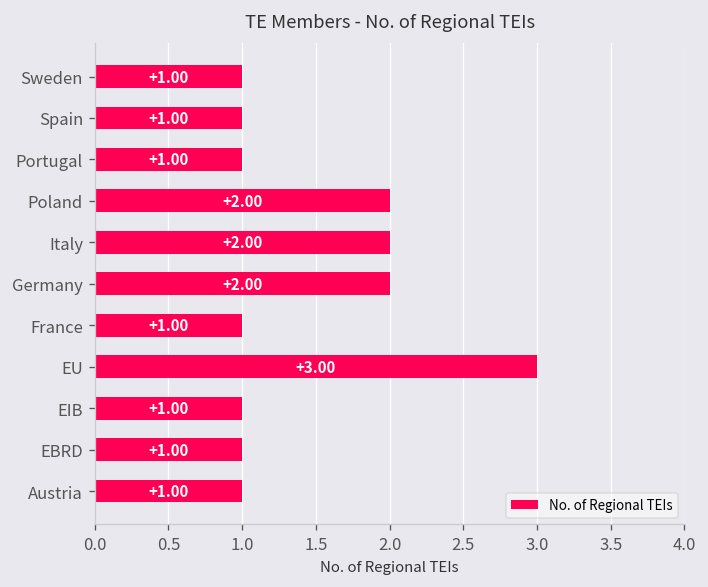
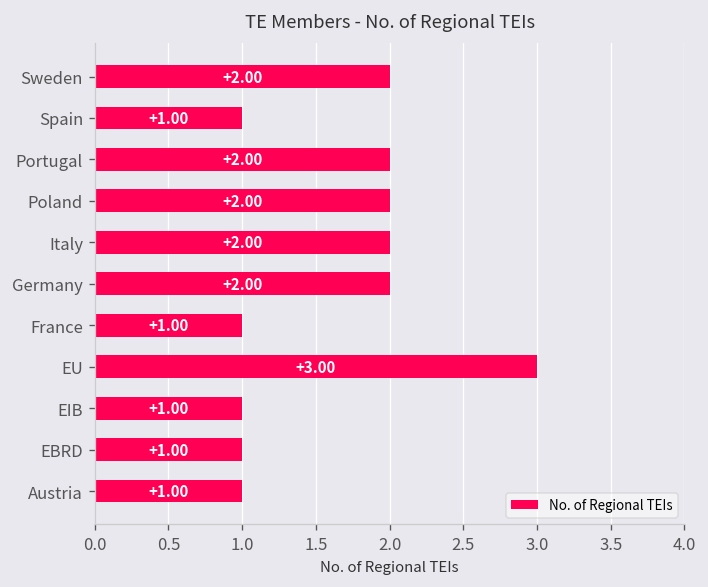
  {
-   "Sweden": "+1.00",
+   "Sweden": "+2.00",
    "Spain": "+1.00",
-   "Portugal": "+1.00",
+   "Portugal": "+2.00",
    "Poland": "+2.00",
    "Italy": "+2.00",
    "Germany": "+2.00",
    "France": "+1.00",
    "EU": "+3.00",
    "EIB": "+1.00",
    "EBRD": "+1.00",
    "Austria": "+1.00"
  }
